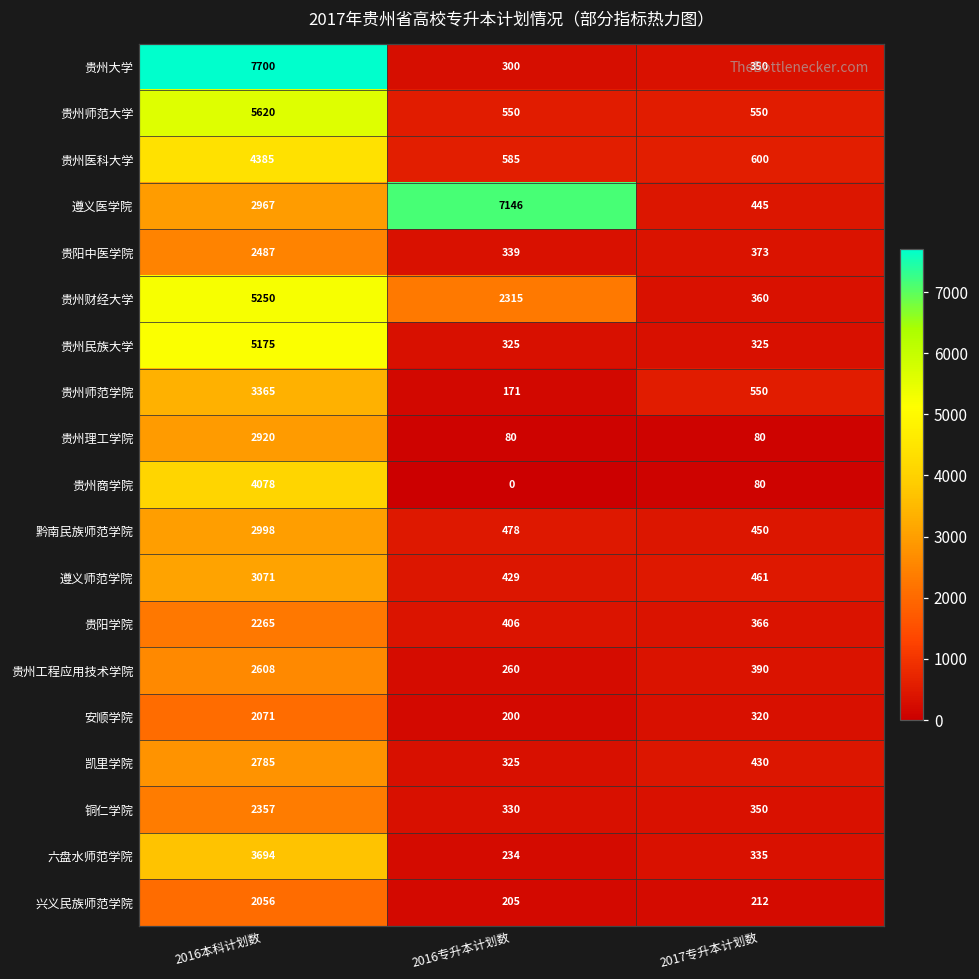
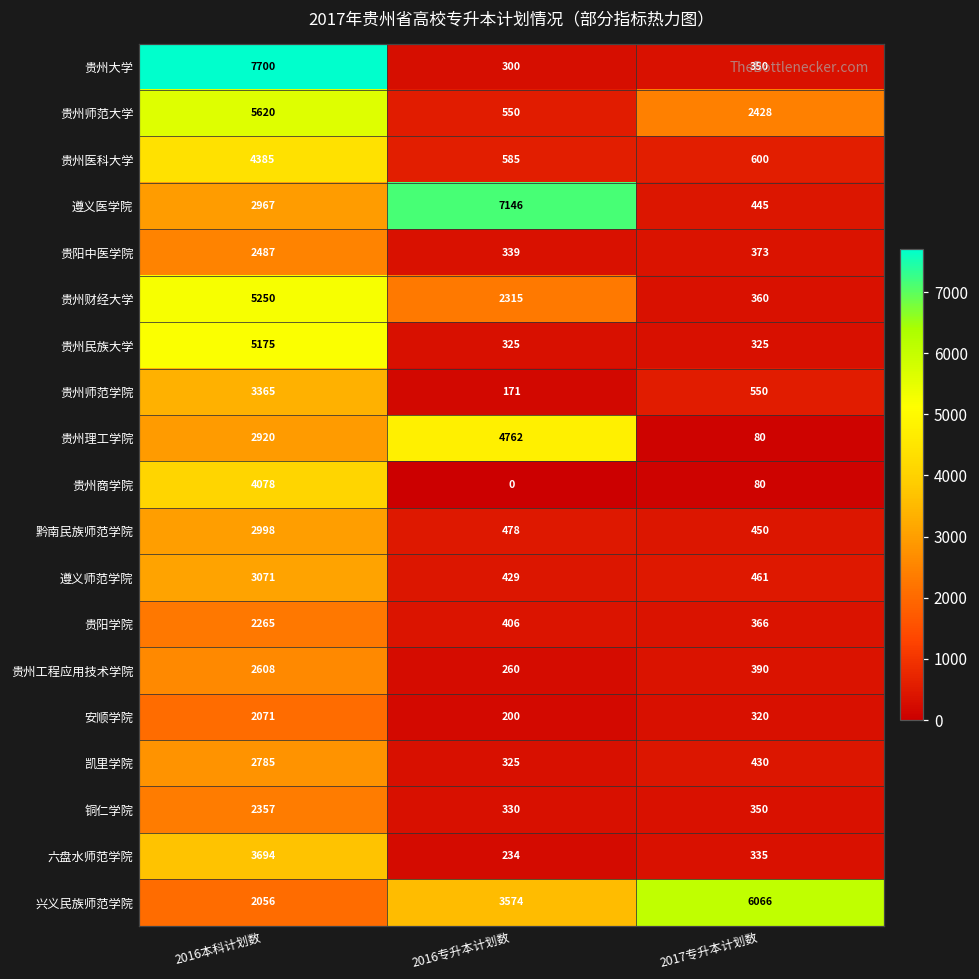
  {
    "贵州大学": {
      "2016本科计划数": 7700,
      "2016专升本计划数": 300
    },
    "贵州师范大学": {
      "2016本科计划数": 5620,
      "2016专升本计划数": 550,
-     "2017专升本计划数": 550
+     "2017专升本计划数": 2428
    },
    "贵州医科大学": {
      "2016本科计划数": 4385,
      "2016专升本计划数": 585,
      "2017专升本计划数": 600
    },
    "遵义医学院": {
      "2016本科计划数": 2967,
      "2016专升本计划数": 7146,
      "2017专升本计划数": 445
    },
    "贵阳中医学院": {
      "2016本科计划数": 2487,
      "2016专升本计划数": 339,
      "2017专升本计划数": 373
    },
    "贵州财经大学": {
      "2016本科计划数": 5250,
      "2016专升本计划数": 2315,
      "2017专升本计划数": 360
    },
    "贵州民族大学": {
      "2016本科计划数": 5175,
      "2016专升本计划数": 325,
      "2017专升本计划数": 325
    },
    "贵州师范学院": {
      "2016本科计划数": 3365,
      "2016专升本计划数": 171,
      "2017专升本计划数": 550
    },
    "贵州理工学院": {
      "2016本科计划数": 2920,
-     "2016专升本计划数": 80,
+     "2016专升本计划数": 4762,
      "2017专升本计划数": 80
    },
    "贵州商学院": {
      "2016本科计划数": 4078,
      "2016专升本计划数": 0,
      "2017专升本计划数": 80
    },
    "黔南民族师范学院": {
      "2016本科计划数": 2998,
      "2016专升本计划数": 478,
      "2017专升本计划数": 450
    },
    "遵义师范学院": {
      "2016本科计划数": 3071,
      "2016专升本计划数": 429,
      "2017专升本计划数": 461
    },
    "贵阳学院": {
      "2016本科计划数": 2265,
      "2016专升本计划数": 406,
      "2017专升本计划数": 366
    },
    "贵州工程应用技术学院": {
      "2016本科计划数": 2608,
      "2016专升本计划数": 260,
      "2017专升本计划数": 390
    },
    "安顺学院": {
      "2016本科计划数": 2071,
      "2016专升本计划数": 200,
      "2017专升本计划数": 320
    },
    "凯里学院": {
      "2016本科计划数": 2785,
      "2016专升本计划数": 325,
      "2017专升本计划数": 430
    },
    "铜仁学院": {
      "2016本科计划数": 2357,
      "2016专升本计划数": 330,
      "2017专升本计划数": 350
    },
    "六盘水师范学院": {
      "2016本科计划数": 3694,
      "2016专升本计划数": 234,
      "2017专升本计划数": 335
    },
    "兴义民族师范学院": {
      "2016本科计划数": 2056,
-     "2016专升本计划数": 205,
-     "2017专升本计划数": 212
+     "2016专升本计划数": 3574,
+     "2017专升本计划数": 6066
    }
  }
